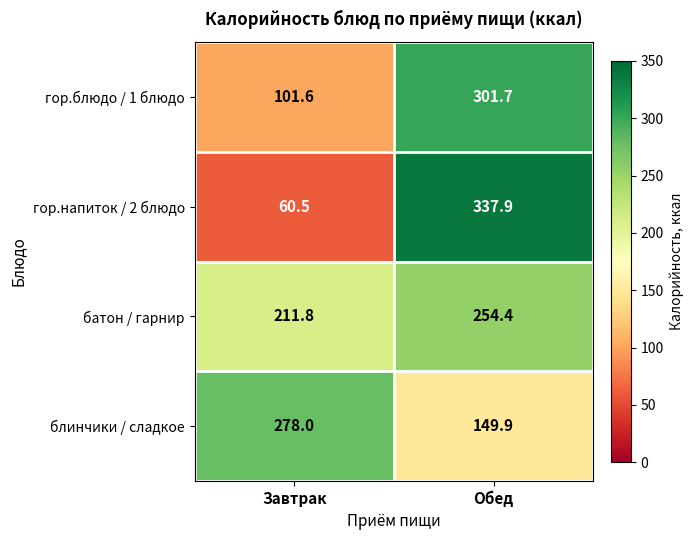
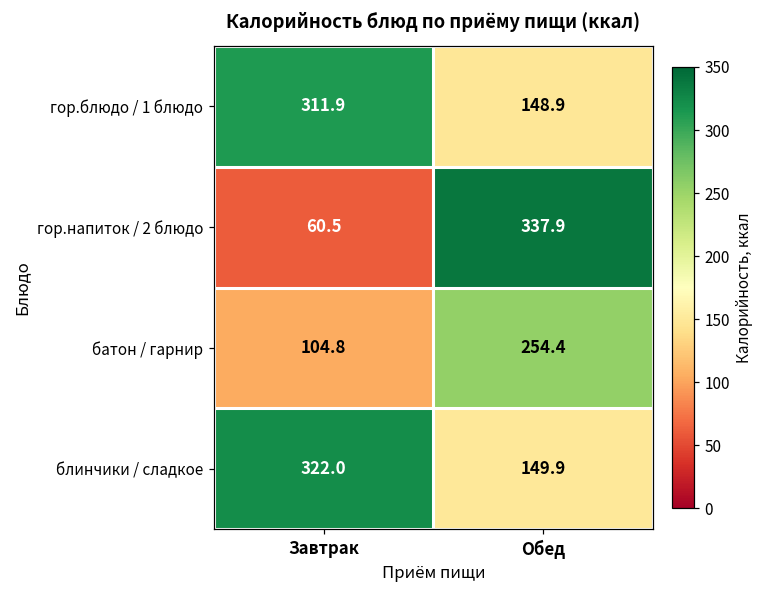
  {
    "гор.блюдо / 1 блюдо": {
-     "Завтрак": 101.6,
-     "Обед": 301.7
+     "Завтрак": 311.9,
+     "Обед": 148.9
    },
    "гор.напиток / 2 блюдо": {
      "Завтрак": 60.5,
      "Обед": 337.9
    },
    "батон / гарнир": {
-     "Завтрак": 211.8,
+     "Завтрак": 104.8,
      "Обед": 254.4
    },
    "блинчики / сладкое": {
-     "Завтрак": 278.0,
+     "Завтрак": 322.0,
      "Обед": 149.9
    }
  }
